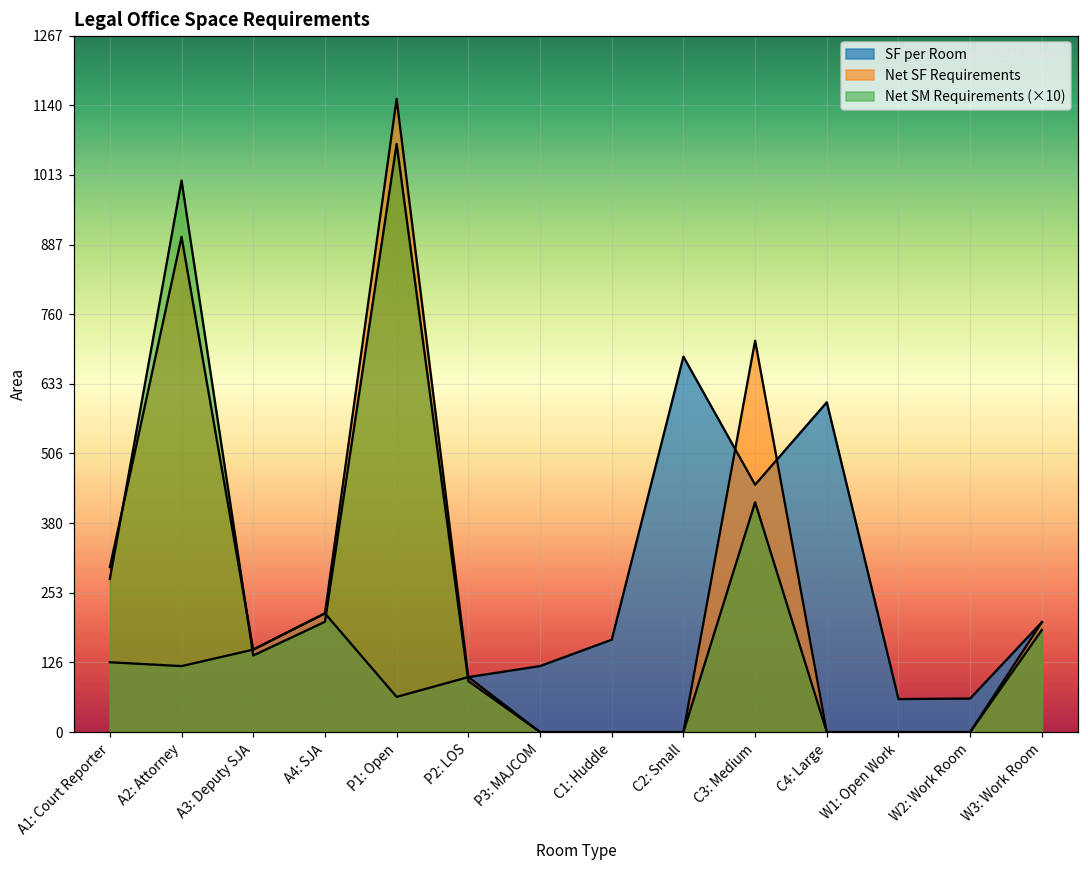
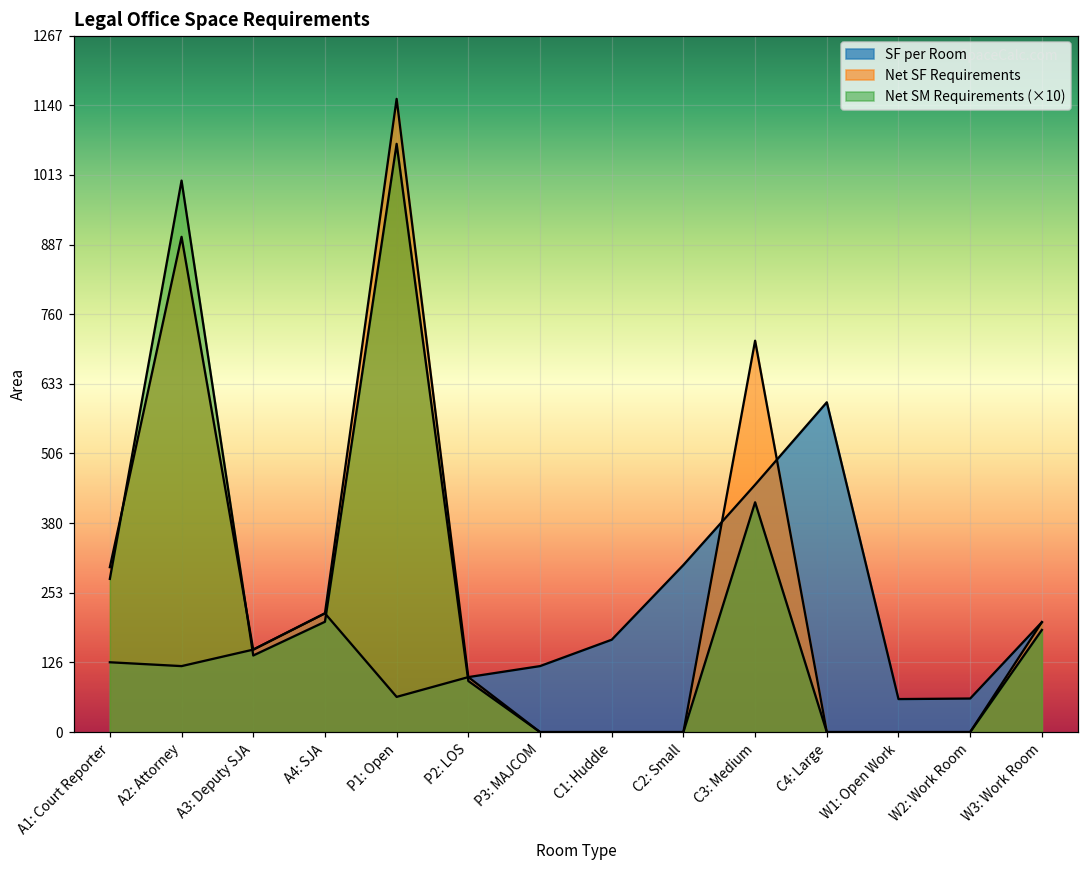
  {
    "SF per Room": {
      "A1: Court Reporter": 130,
      "A2: Attorney": 120,
      "P1: Open": 60,
      "P3: MAJCOM": 120,
      "C1: Huddle": 170,
-     "C2: Small": 680,
+     "C2: Small": 300,
      "C3: Medium": 450,
      "C4: Large": 600,
      "W1: Open Work": 60,
      "W2: Work Room": 60
    },
    "Net SF Requirements": {
      "A1: Court Reporter": 300,
      "A2: Attorney": 900,
      "P1: Open": 1150,
      "C3: Medium": 710
    },
    "Net SM Requirements (×10)": {
      "A1: Court Reporter": 280,
      "A2: Attorney": 1000,
      "A3: Deputy SJA": 140,
      "A4: SJA": 200,
      "P1: Open": 1070,
      "P2: LOS": 90,
      "C3: Medium": 420,
      "W3: Work Room": 190
    }
  }
